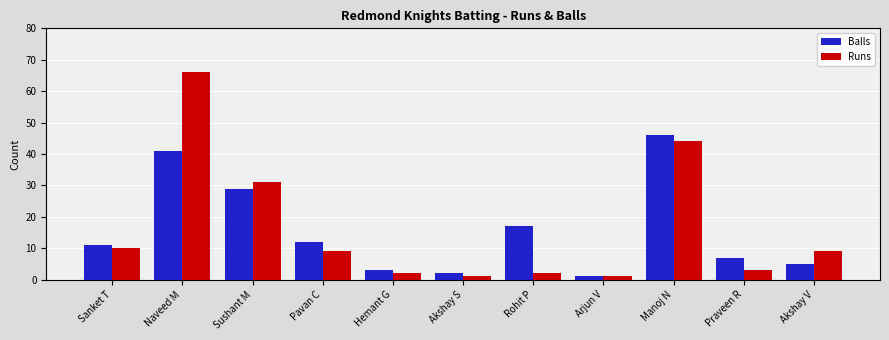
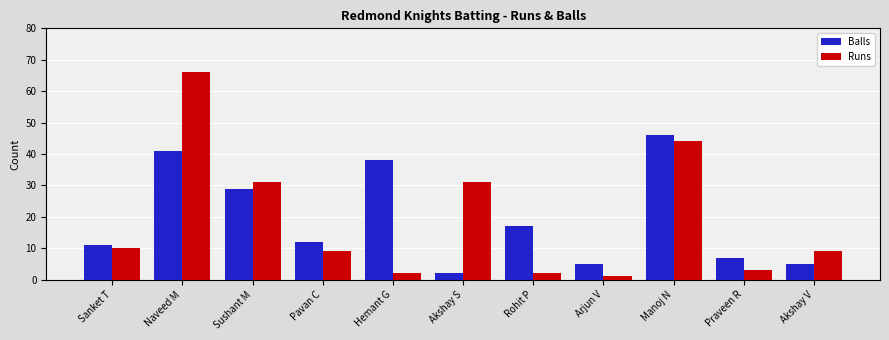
  {
    "Balls": {
      "Sanket T": 11,
      "Naveed M": 41,
      "Sushant M": 29,
      "Pavan C": 12,
-     "Hemant G": 3,
+     "Hemant G": 38,
      "Akshay S": 2,
      "Rohit P": 17,
-     "Arjun V": 1,
+     "Arjun V": 5,
      "Manoj N": 46,
      "Praveen R": 7,
      "Akshay V": 5
    },
    "Runs": {
      "Sanket T": 10,
      "Naveed M": 66,
      "Sushant M": 31,
      "Pavan C": 9,
      "Hemant G": 2,
-     "Akshay S": 1,
+     "Akshay S": 31,
      "Rohit P": 2,
      "Arjun V": 1,
      "Manoj N": 44,
      "Praveen R": 3,
      "Akshay V": 9
    }
  }
